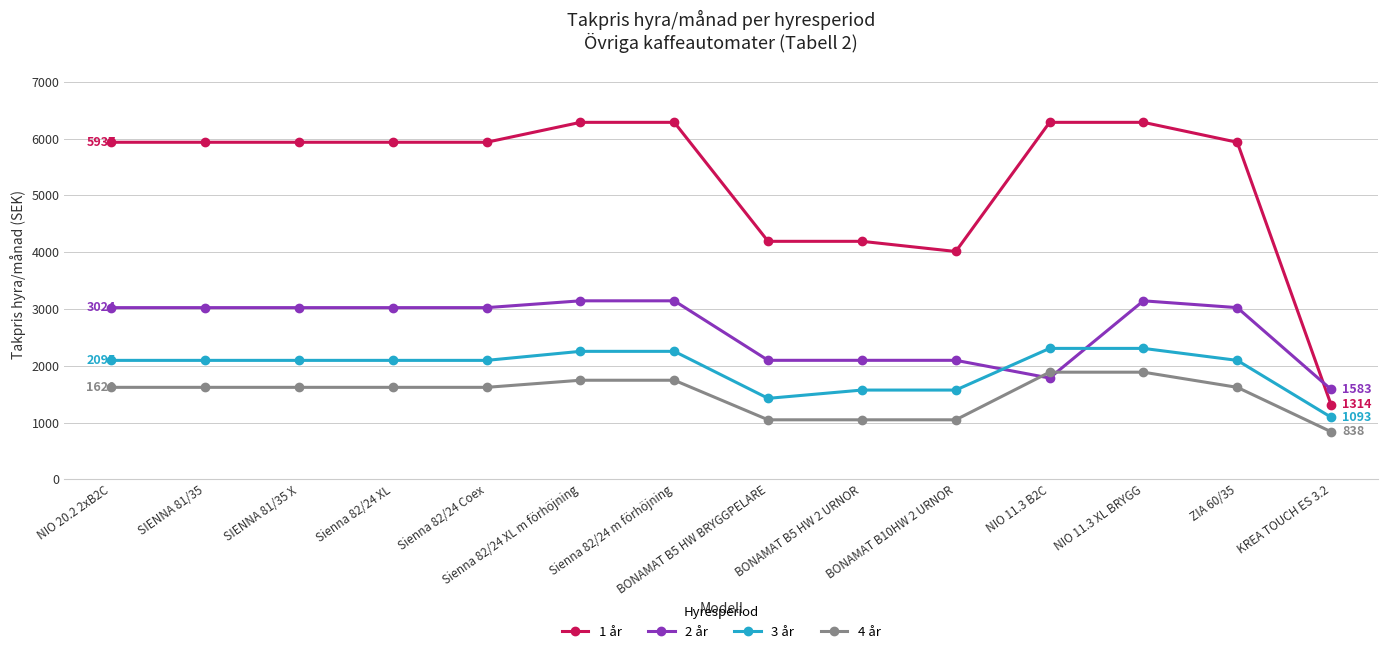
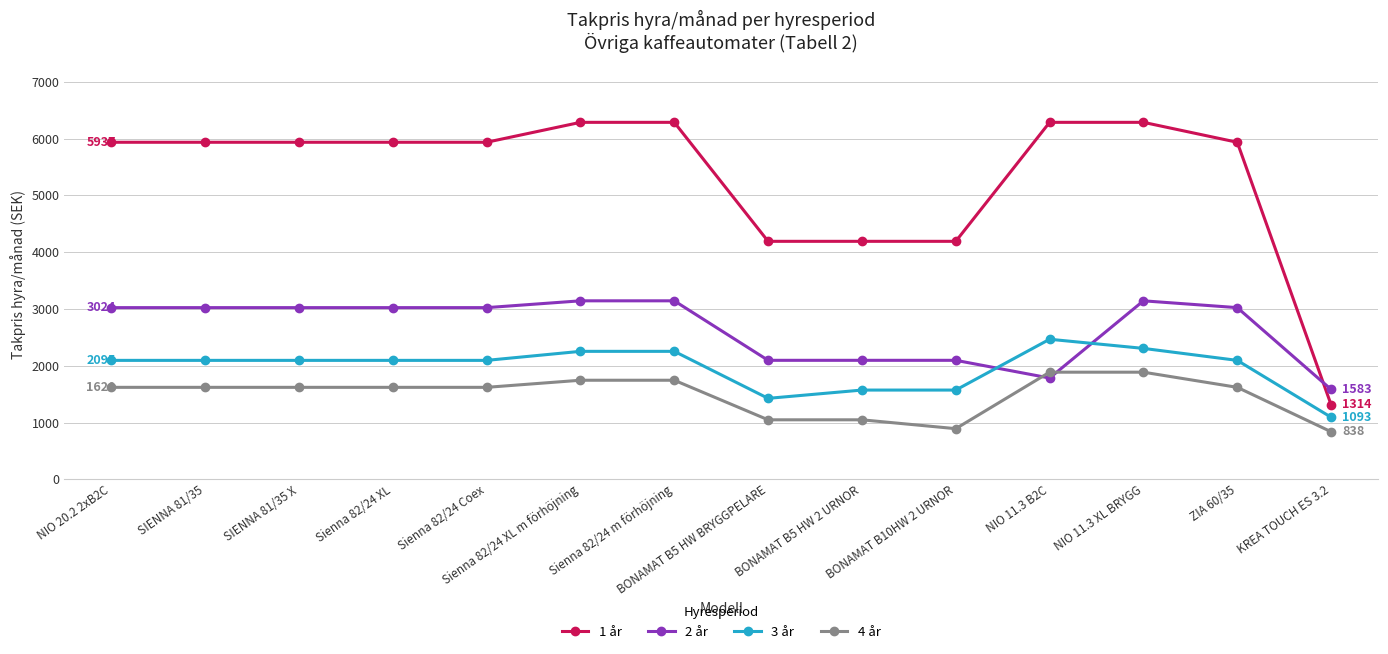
  {
    "1 år": {
      "SIENNA 81/35": 5900,
      "SIENNA 81/35 X": 5900,
      "Sienna 82/24 XL": 5900,
      "Sienna 82/24 Coex": 5900,
      "Sienna 82/24 XL m förhöjning": 6300,
      "Sienna 82/24 m förhöjning": 6300,
      "BONAMAT B5 HW BRYGGPELARE": 4200,
      "BONAMAT B5 HW 2 URNOR": 4200,
-     "BONAMAT B10HW 2 URNOR": 4000,
+     "BONAMAT B10HW 2 URNOR": 4200,
      "NIO 11.3 B2C": 6300,
      "NIO 11.3 XL BRYGG": 6300,
      "ZIA 60/35": 5900
    },
    "2 år": {
      "NIO 20.2 2xB2C": 3024,
      "KREA TOUCH ES 3.2": 1583
    },
    "3 år": {
      "SIENNA 81/35": 2100,
      "SIENNA 81/35 X": 2100,
      "Sienna 82/24 XL": 2100,
      "Sienna 82/24 Coex": 2100,
      "Sienna 82/24 XL m förhöjning": 2300,
      "Sienna 82/24 m förhöjning": 2300,
      "BONAMAT B5 HW BRYGGPELARE": 1400,
      "BONAMAT B5 HW 2 URNOR": 1600,
      "BONAMAT B10HW 2 URNOR": 1600,
-     "NIO 11.3 B2C": 2300,
+     "NIO 11.3 B2C": 2500,
      "NIO 11.3 XL BRYGG": 2300,
      "ZIA 60/35": 2100
    },
    "4 år": {
      "SIENNA 81/35": 1600,
      "SIENNA 81/35 X": 1600,
      "Sienna 82/24 XL": 1600,
      "Sienna 82/24 Coex": 1600,
      "Sienna 82/24 XL m förhöjning": 1700,
      "Sienna 82/24 m förhöjning": 1700,
      "BONAMAT B5 HW BRYGGPELARE": 1000,
      "BONAMAT B5 HW 2 URNOR": 1000,
-     "BONAMAT B10HW 2 URNOR": 1000,
+     "BONAMAT B10HW 2 URNOR": 900,
      "NIO 11.3 B2C": 1900,
      "NIO 11.3 XL BRYGG": 1900,
      "ZIA 60/35": 1600
    }
  }
